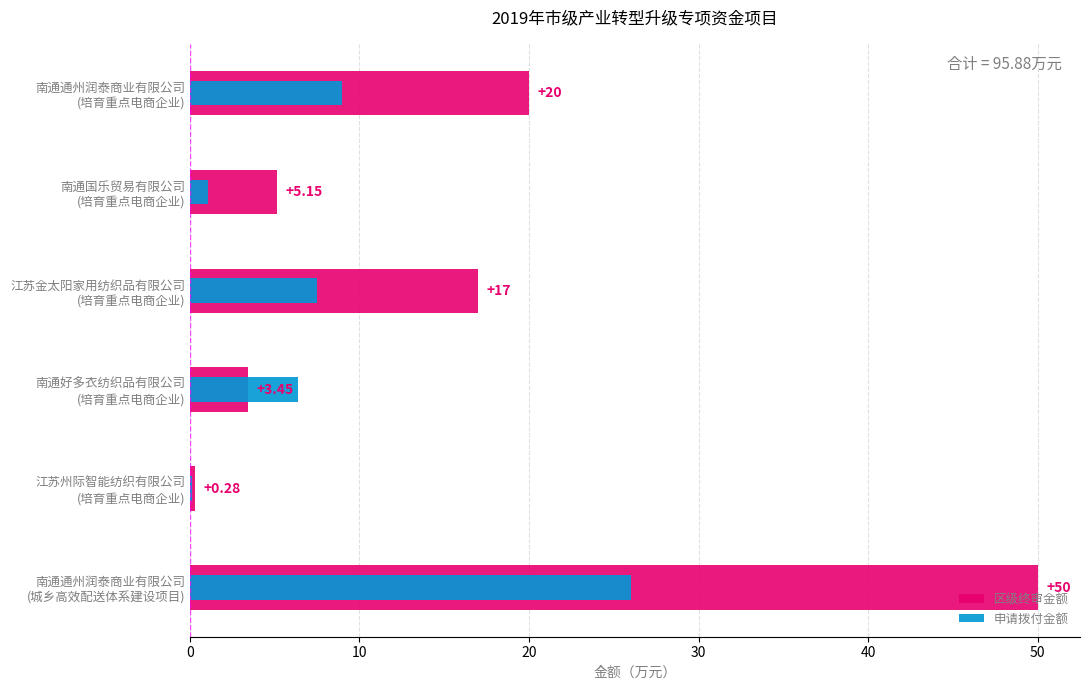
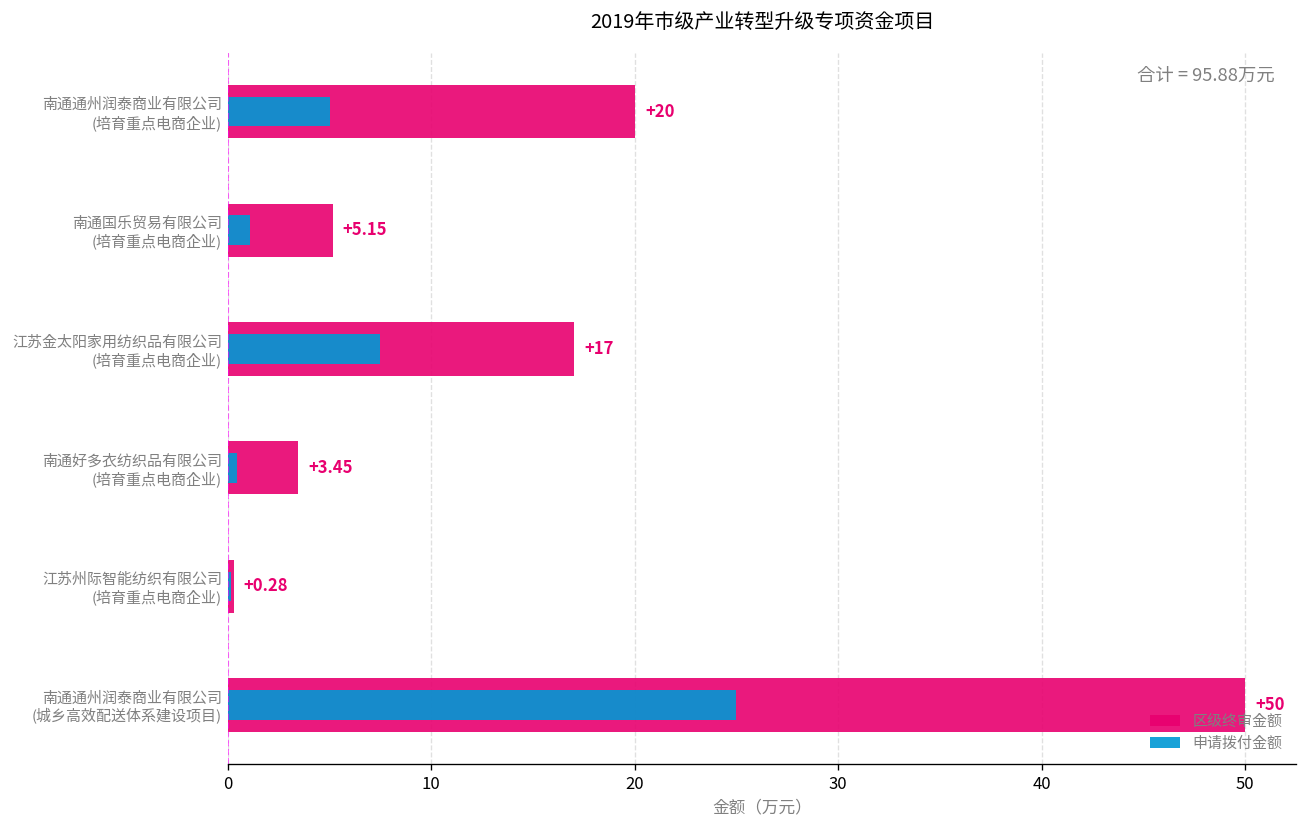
  {
    "区级终审金额": {
      "南通通州润泰商业有限公司 (培育重点电商企业)": "+20",
      "南通国乐贸易有限公司 (培育重点电商企业)": "+5.15",
      "江苏金太阳家用纺织品有限公司 (培育重点电商企业)": "+17",
      "江苏州际智能纺织有限公司 (培育重点电商企业)": "+0.28",
      "南通通州润泰商业有限公司 (城乡高效配送体系建设项目)": "+50"
    },
    "申请拨付金额": {
-     "南通通州润泰商业有限公司 (培育重点电商企业)": "9",
-     "南通好多衣纺织品有限公司 (培育重点电商企业)": "6.4",
-     "南通通州润泰商业有限公司 (城乡高效配送体系建设项目)": "26"
+     "南通通州润泰商业有限公司 (培育重点电商企业)": "5",
+     "南通好多衣纺织品有限公司 (培育重点电商企业)": "0.5",
+     "南通通州润泰商业有限公司 (城乡高效配送体系建设项目)": "25"
    }
  }
